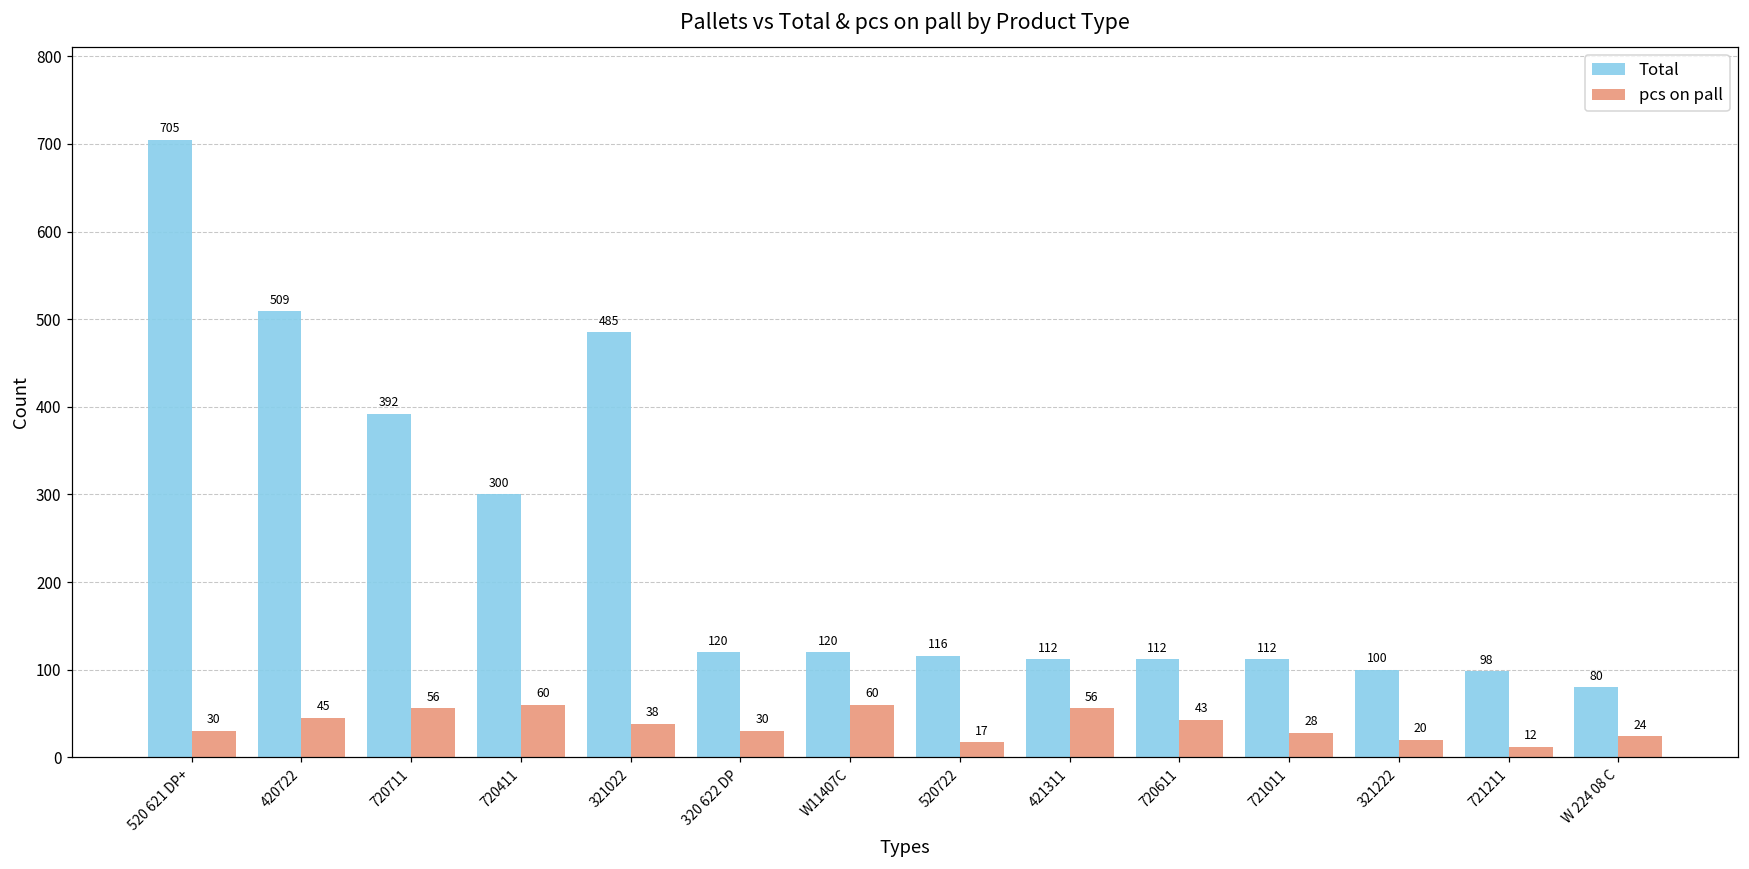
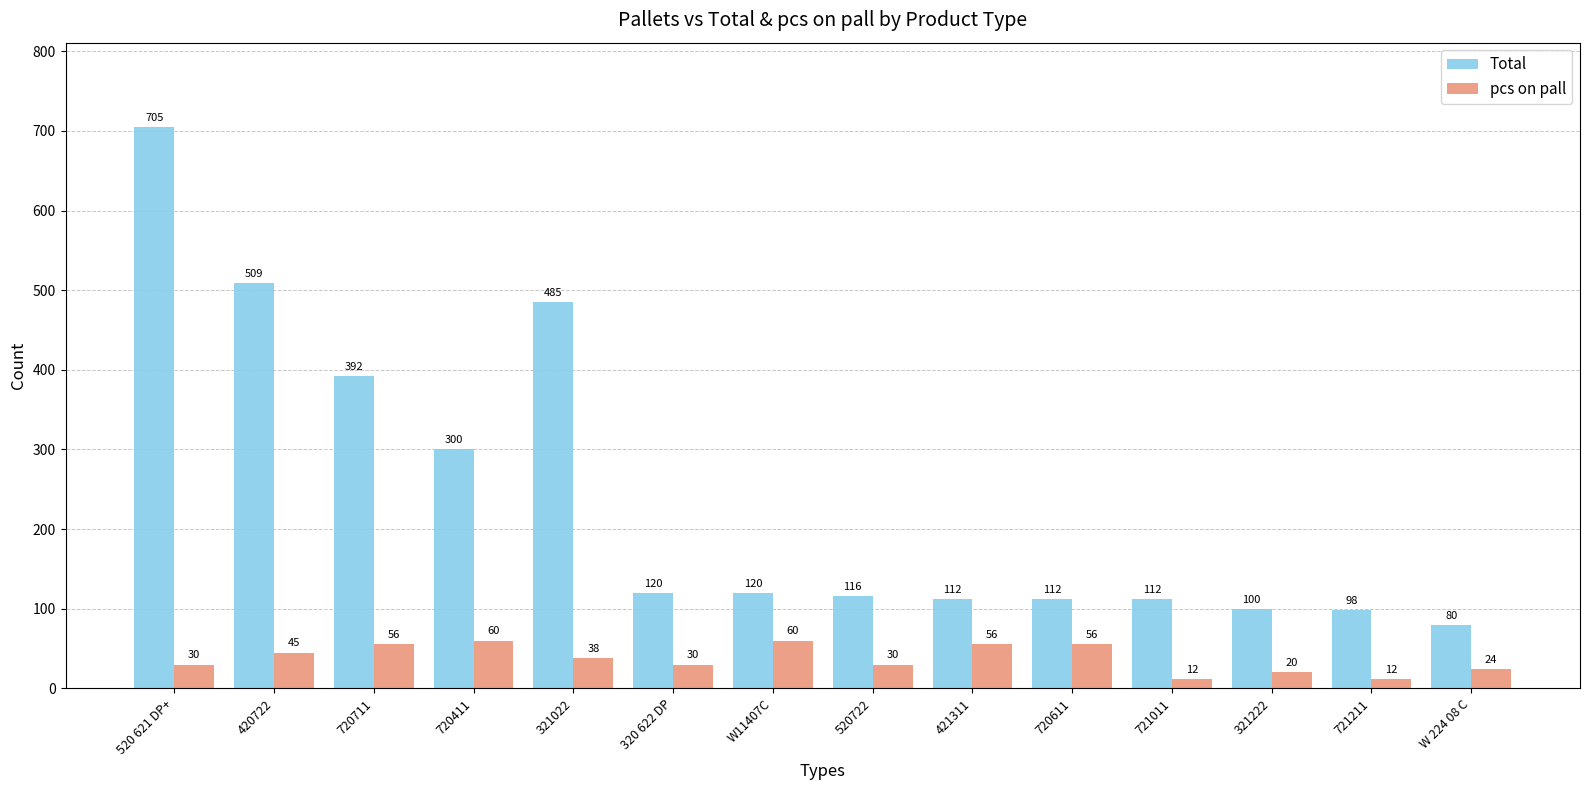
  {
    "Total": {
      "520 621 DP+": 705,
      "420722": 509,
      "720711": 392,
      "720411": 300,
      "321022": 485,
      "320 622 DP": 120,
      "W11407C": 120,
      "520722": 116,
      "421311": 112,
      "720611": 112,
      "721011": 112,
      "321222": 100,
      "721211": 98,
      "W 224 08 C": 80
    },
    "pcs on pall": {
      "520 621 DP+": 30,
      "420722": 45,
      "720711": 56,
      "720411": 60,
      "321022": 38,
      "320 622 DP": 30,
      "W11407C": 60,
-     "520722": 17,
+     "520722": 30,
      "421311": 56,
-     "720611": 43,
-     "721011": 28,
+     "720611": 56,
+     "721011": 12,
      "321222": 20,
      "721211": 12,
      "W 224 08 C": 24
    }
  }
